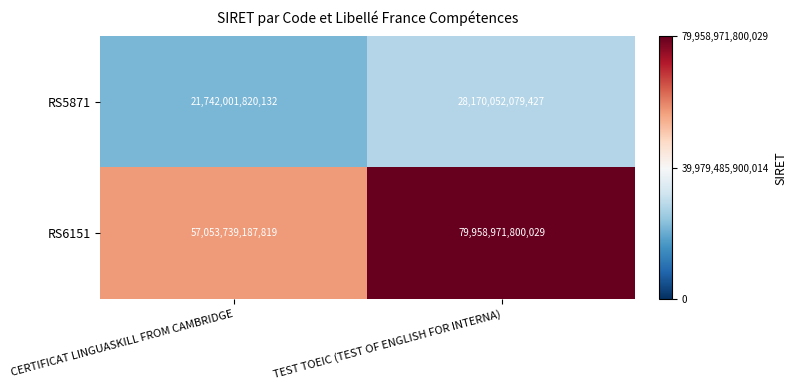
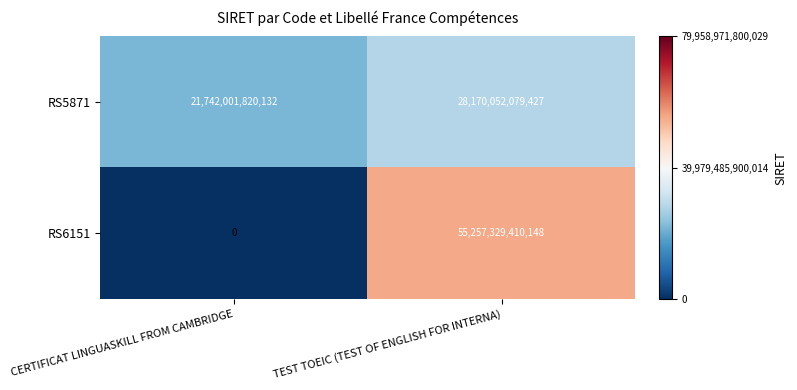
  {
    "RS5871": {
      "CERTIFICAT LINGUASKILL FROM CAMBRIDGE": "21,742,001,820,132",
      "TEST TOEIC (TEST OF ENGLISH FOR INTERNA)": "28,170,052,079,427"
    },
    "RS6151": {
-     "CERTIFICAT LINGUASKILL FROM CAMBRIDGE": "57,053,739,187,819",
-     "TEST TOEIC (TEST OF ENGLISH FOR INTERNA)": "79,958,971,800,029"
+     "CERTIFICAT LINGUASKILL FROM CAMBRIDGE": "0",
+     "TEST TOEIC (TEST OF ENGLISH FOR INTERNA)": "55,257,329,410,148"
    }
  }
